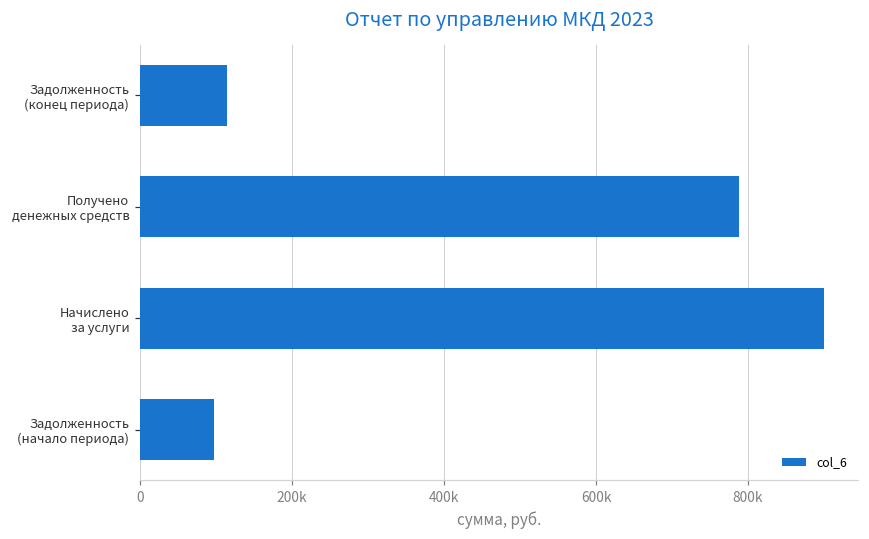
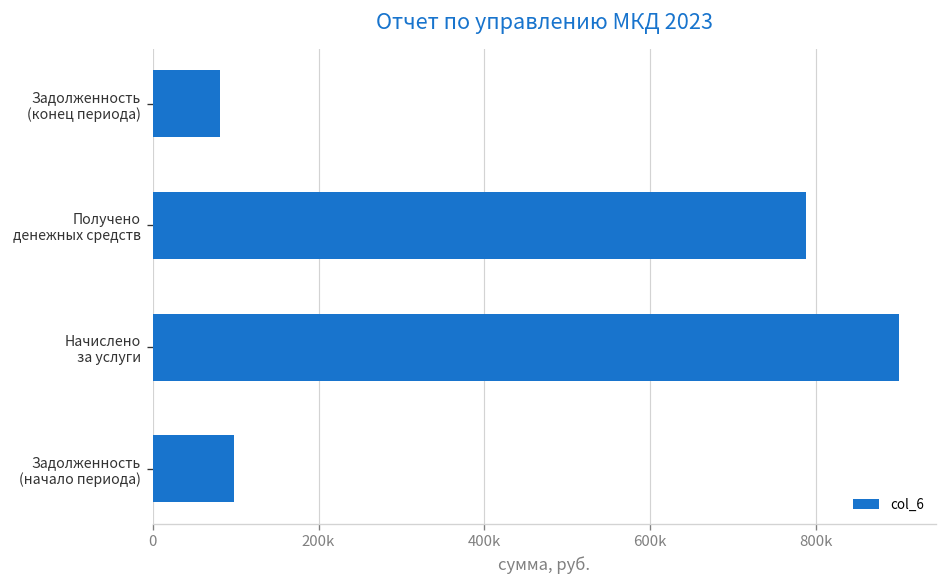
  {
-   "Задолженность (конец периода)": 110000,
+   "Задолженность (конец периода)": 80000,
    "Получено денежных средств": 790000,
    "Начислено за услуги": 900000,
    "Задолженность (начало периода)": 100000
  }
